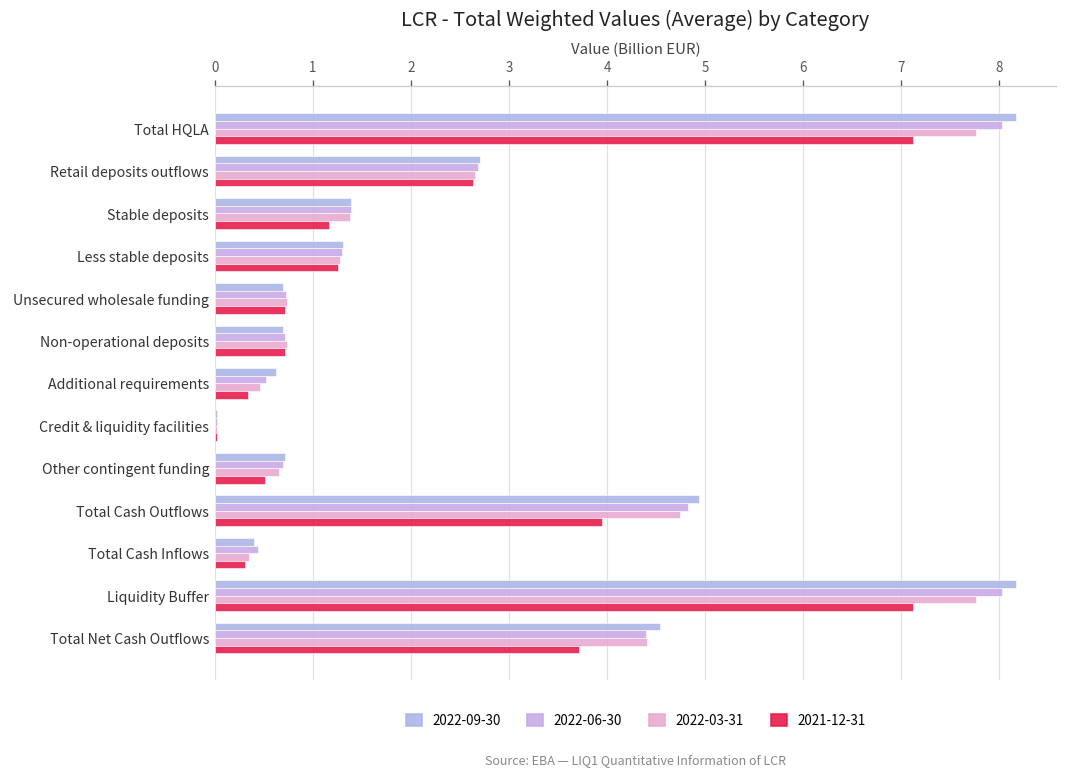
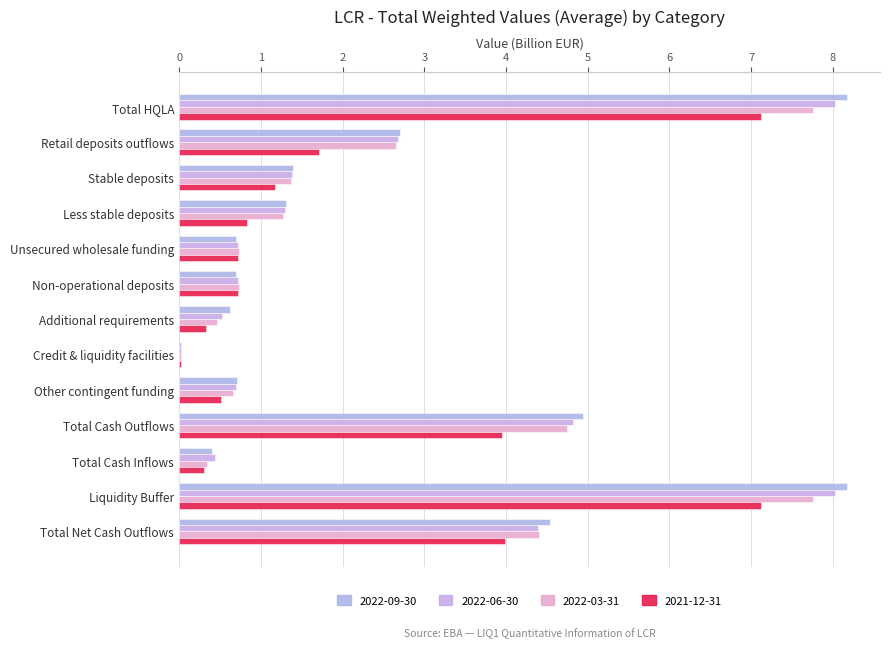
  {
    "2021-12-31": {
      "Total HQLA": 7.1,
-     "Retail deposits outflows": 2.6,
+     "Retail deposits outflows": 1.7,
      "Stable deposits": 1.2,
-     "Less stable deposits": 1.3,
+     "Less stable deposits": 0.8,
      "Unsecured wholesale funding": 0.7,
      "Non-operational deposits": 0.7,
      "Additional requirements": 0.3,
      "Other contingent funding": 0.5,
      "Total Cash Outflows": 3.9,
      "Total Cash Inflows": 0.3,
      "Liquidity Buffer": 7.1,
-     "Total Net Cash Outflows": 3.7
+     "Total Net Cash Outflows": 4.0
    }
  }
